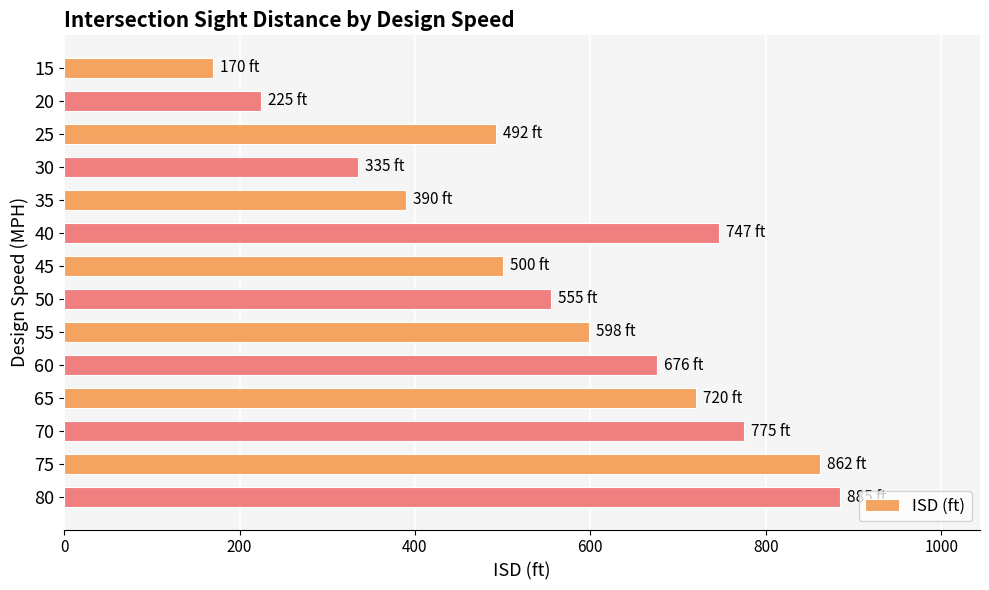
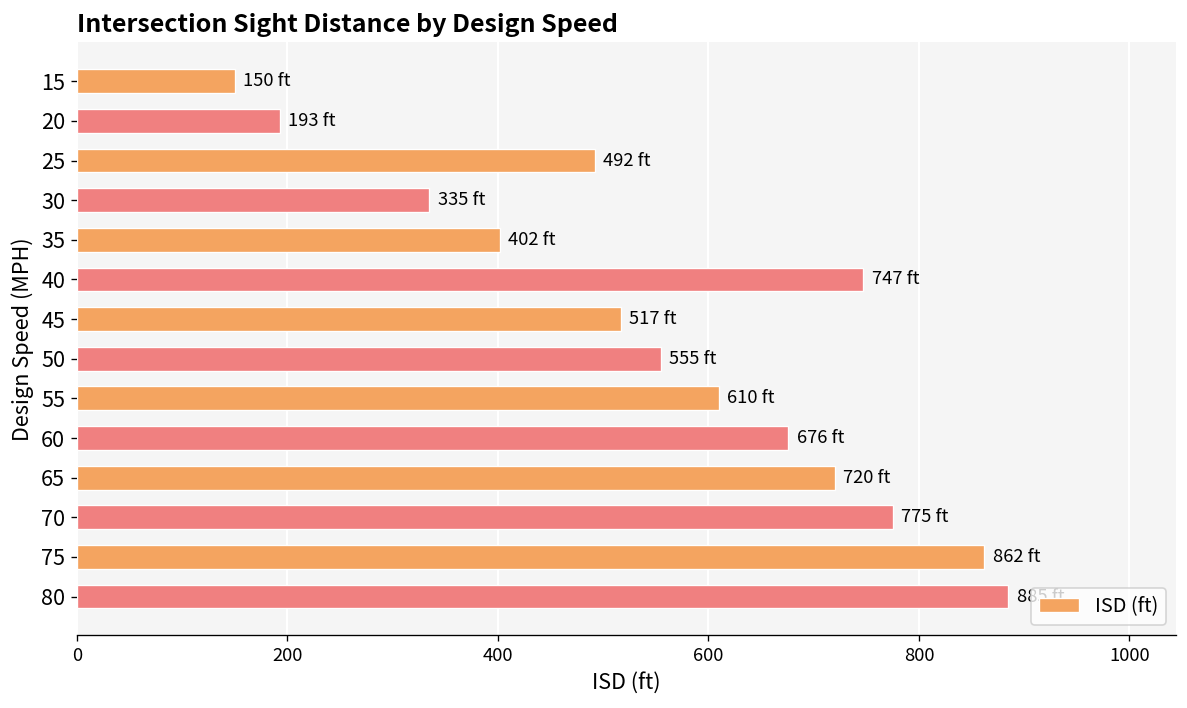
  {
-   "15": 170,
-   "20": 225,
+   "15": 150,
+   "20": 193,
    "25": 492,
    "30": 335,
-   "35": 390,
+   "35": 402,
    "40": 747,
-   "45": 500,
+   "45": 517,
    "50": 555,
-   "55": 598,
+   "55": 610,
    "60": 676,
    "65": 720,
    "70": 775,
    "75": 862
  }
